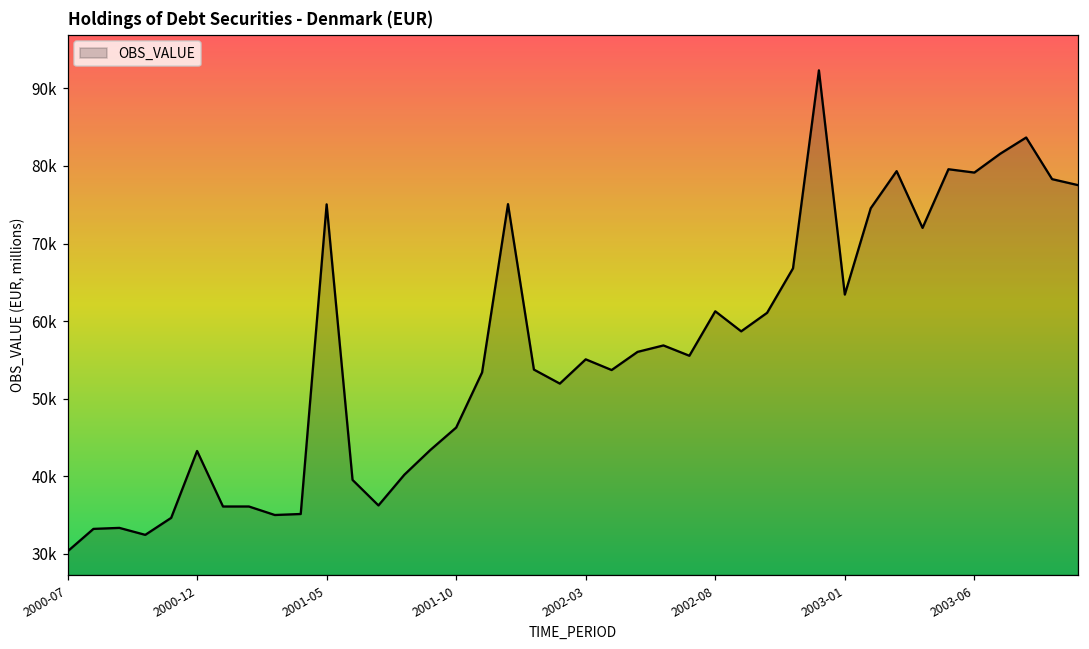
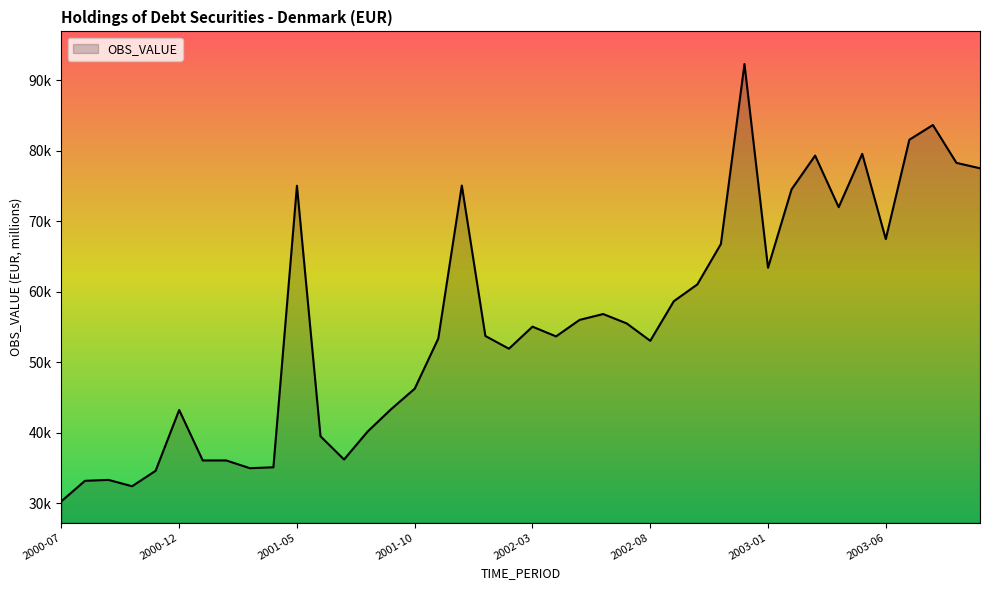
  {
    "2000-07": 30000,
    "2000-12": 43000,
    "2001-05": 75000,
    "2001-10": 46000,
    "2002-03": 55000,
-   "2002-08": 61000,
+   "2002-08": 53000,
    "2003-01": 63000,
-   "2003-06": 79000
+   "2003-06": 67000
  }
